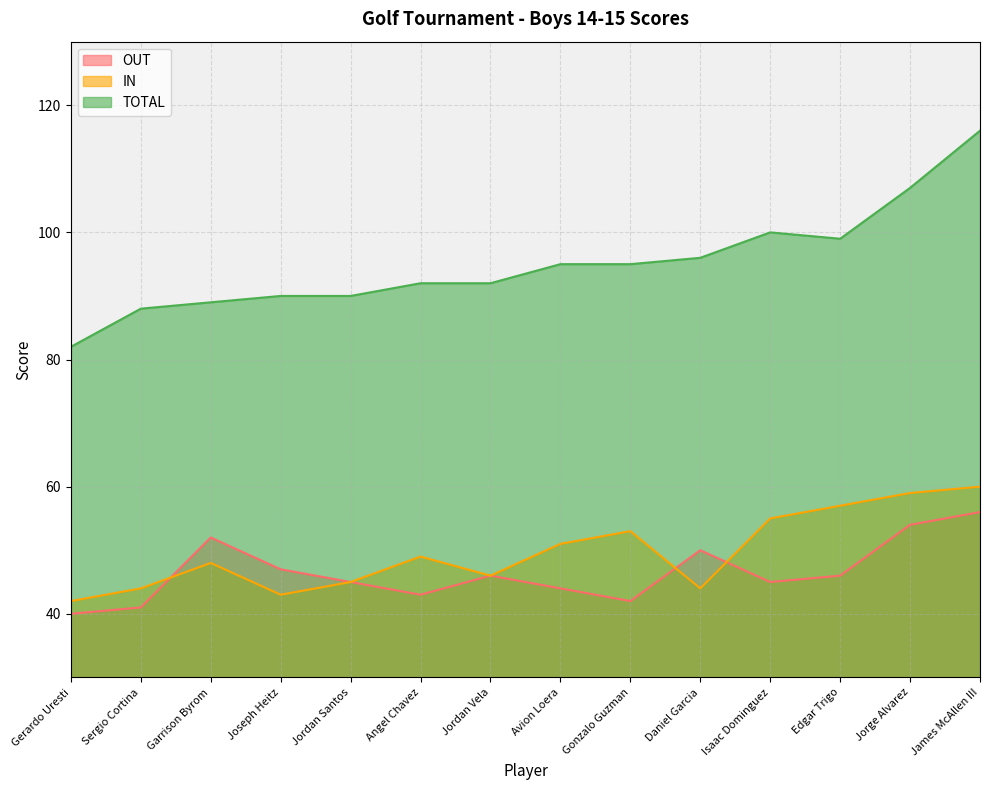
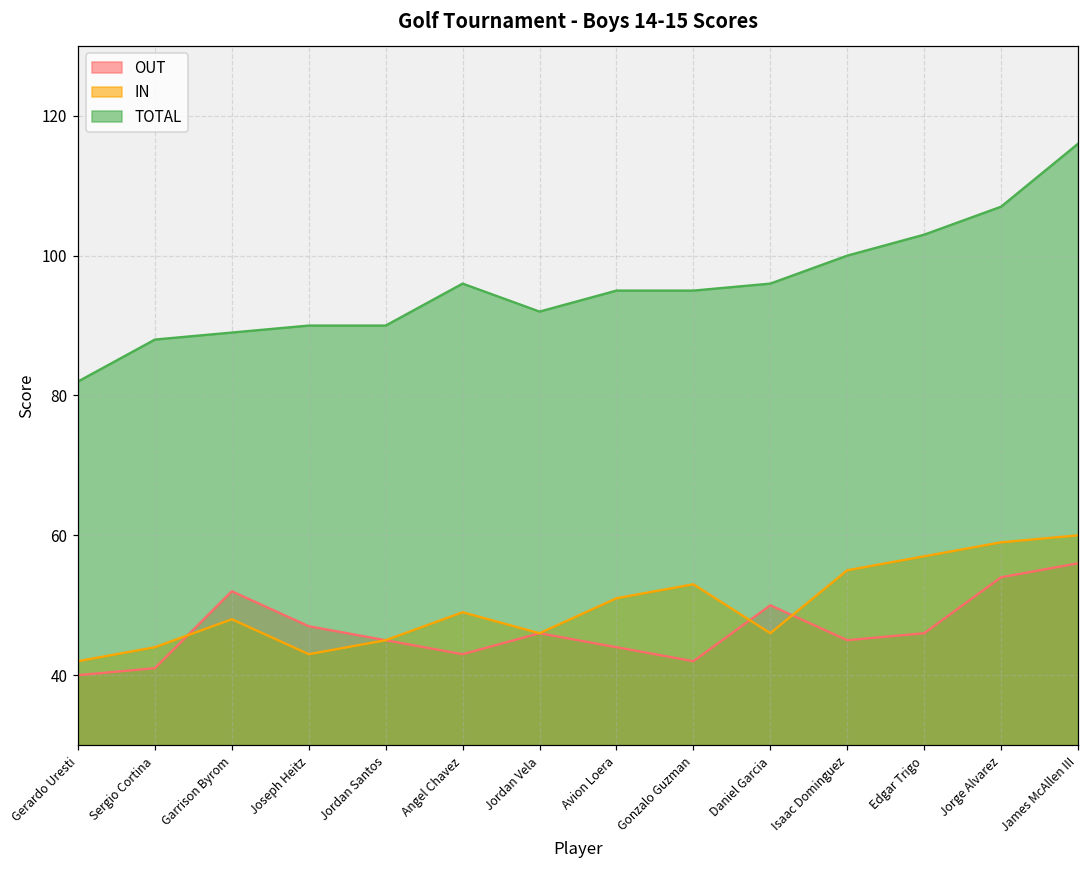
  {
    "OUT": {
      "Gerardo Uresti": 40,
      "Sergio Cortina": 41,
      "Garrison Byrom": 52,
      "Joseph Heitz": 47,
      "Angel Chavez": 43,
      "Avion Loera": 44,
      "Gonzalo Guzman": 42,
      "Daniel Garcia": 50,
      "Isaac Dominguez": 45,
      "Edgar Trigo": 46,
      "Jorge Alvarez": 54,
      "James McAllen III": 56
    },
    "IN": {
      "Gerardo Uresti": 42,
      "Sergio Cortina": 44,
      "Garrison Byrom": 48,
      "Joseph Heitz": 43,
      "Angel Chavez": 49,
      "Avion Loera": 51,
      "Gonzalo Guzman": 53,
-     "Daniel Garcia": 44,
+     "Daniel Garcia": 46,
      "Isaac Dominguez": 55,
      "Edgar Trigo": 57,
      "Jorge Alvarez": 59,
      "James McAllen III": 60
    },
    "TOTAL": {
      "Gerardo Uresti": 82,
      "Sergio Cortina": 88,
      "Garrison Byrom": 89,
      "Joseph Heitz": 90,
      "Jordan Santos": 90,
-     "Angel Chavez": 92,
+     "Angel Chavez": 96,
      "Jordan Vela": 92,
      "Avion Loera": 95,
      "Gonzalo Guzman": 95,
      "Daniel Garcia": 96,
      "Isaac Dominguez": 100,
-     "Edgar Trigo": 99,
+     "Edgar Trigo": 103,
      "Jorge Alvarez": 107,
      "James McAllen III": 116
    }
  }
